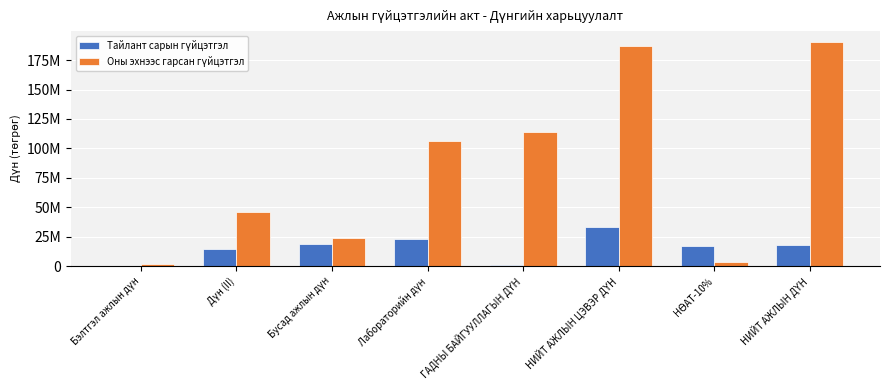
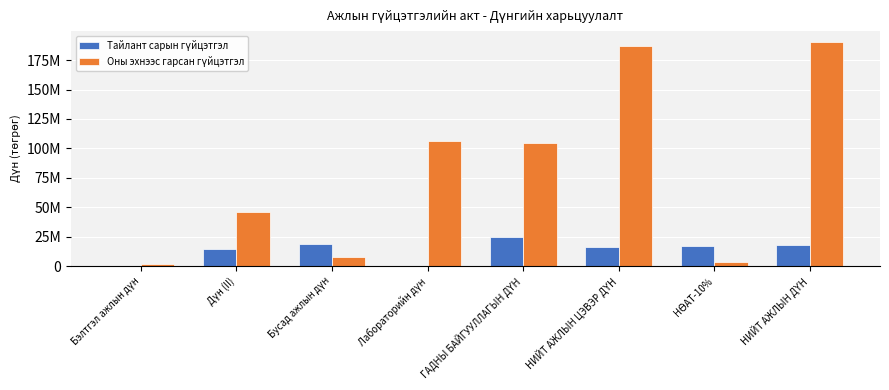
  {
    "Тайлант сарын гүйцэтгэл": {
      "Бэлтгэл ажлын дүн": 0,
      "Дүн (II)": 15000000,
      "Бусад ажлын дүн": 18000000,
-     "Лабораторийн дүн": 23000000,
-     "ГАДНЫ БАЙГУУЛЛАГЫН ДҮН": 1000000,
-     "НИЙТ АЖЛЫН ЦЭВЭР ДҮН": 34000000,
+     "Лабораторийн дүн": 0,
+     "ГАДНЫ БАЙГУУЛЛАГЫН ДҮН": 25000000,
+     "НИЙТ АЖЛЫН ЦЭВЭР ДҮН": 16000000,
      "НӨАТ-10%": 17000000,
      "НИЙТ АЖЛЫН ДҮН": 18000000
    },
    "Оны эхнээс гарсан гүйцэтгэл": {
      "Бэлтгэл ажлын дүн": 2000000,
      "Дүн (II)": 46000000,
-     "Бусад ажлын дүн": 24000000,
+     "Бусад ажлын дүн": 8000000,
      "Лабораторийн дүн": 106000000,
-     "ГАДНЫ БАЙГУУЛЛАГЫН ДҮН": 114000000,
+     "ГАДНЫ БАЙГУУЛЛАГЫН ДҮН": 105000000,
      "НИЙТ АЖЛЫН ЦЭВЭР ДҮН": 187000000,
      "НӨАТ-10%": 4000000,
      "НИЙТ АЖЛЫН ДҮН": 190000000
    }
  }
